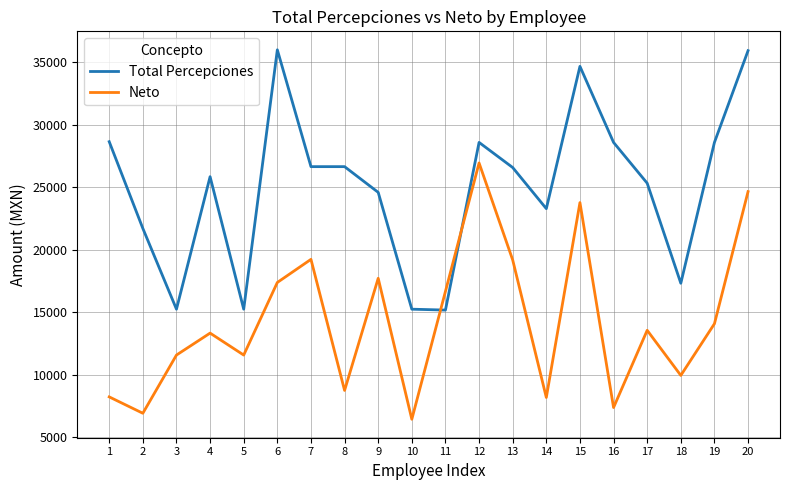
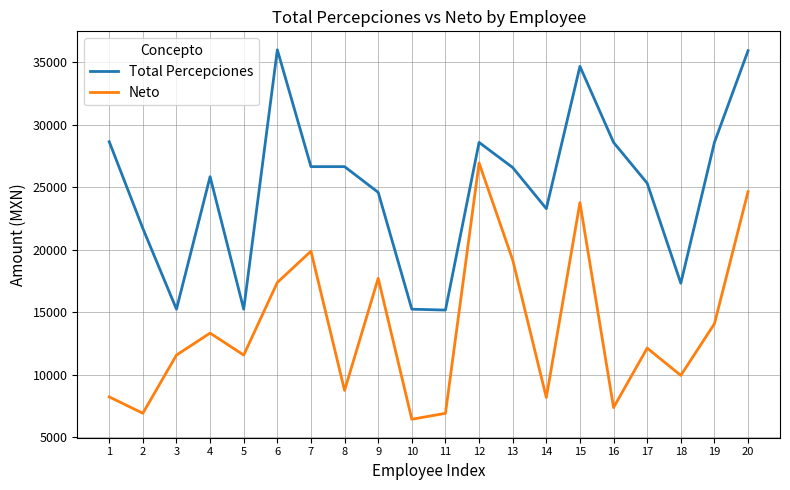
  {
    "Total Percepciones": {
      "1": 28700,
      "2": 21700,
      "3": 15300,
      "4": 25900,
      "5": 15300,
      "6": 36000,
      "7": 26700,
      "8": 26700,
      "9": 24600,
      "10": 15300,
      "11": 15200,
      "12": 28600,
      "13": 26600,
      "14": 23300,
      "15": 34700,
      "16": 28600,
      "17": 25300,
      "18": 17300,
      "19": 28600,
      "20": 35900
    },
    "Neto": {
      "1": 8200,
      "2": 6900,
      "3": 11600,
      "4": 13300,
      "5": 11600,
      "6": 17400,
-     "7": 19200,
+     "7": 19900,
      "8": 8800,
      "9": 17700,
      "10": 6500,
-     "11": 16700,
+     "11": 6900,
      "12": 27000,
      "13": 19200,
      "14": 8200,
      "15": 23800,
      "16": 7400,
-     "17": 13600,
+     "17": 12100,
      "18": 10000,
      "19": 14100,
      "20": 24700
    }
  }
